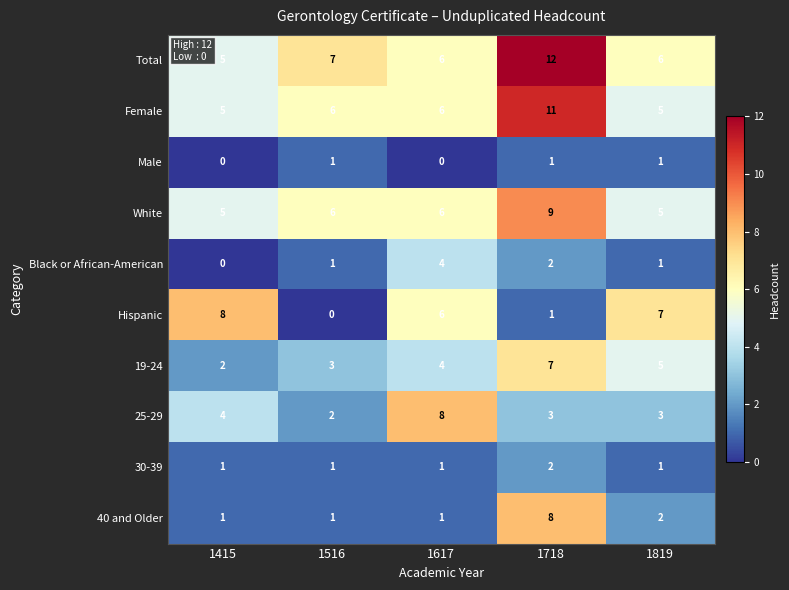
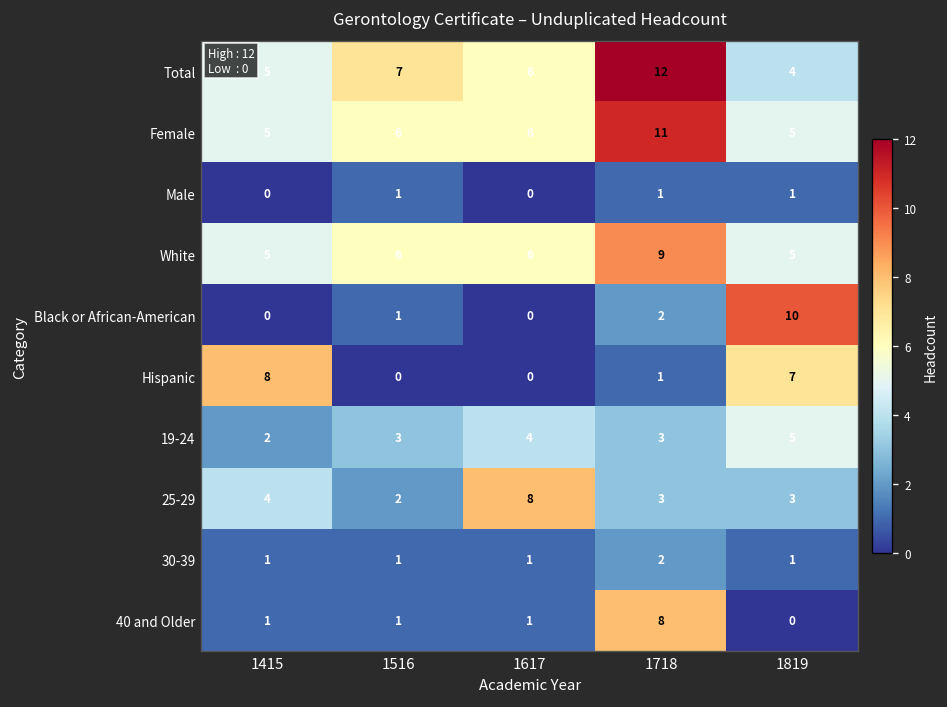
  {
    "Total": {
      "1516": 7,
      "1617": 6,
      "1718": 12,
-     "1819": 6
+     "1819": 4
    },
    "Female": {
      "1516": 6,
      "1617": 6,
      "1718": 11
    },
    "Male": {
      "1415": 0,
      "1516": 1,
      "1617": 0,
      "1718": 1,
      "1819": 1
    },
    "White": {
      "1516": 6,
      "1617": 6,
      "1718": 9
    },
    "Black or African-American": {
      "1415": 0,
      "1516": 1,
-     "1617": 4,
+     "1617": 0,
      "1718": 2,
-     "1819": 1
+     "1819": 10
    },
    "Hispanic": {
      "1415": 8,
      "1516": 0,
-     "1617": 6,
+     "1617": 0,
      "1718": 1,
      "1819": 7
    },
    "19-24": {
      "1415": 2,
      "1516": 3,
      "1617": 4,
-     "1718": 7
+     "1718": 3
    },
    "25-29": {
      "1415": 4,
      "1516": 2,
      "1617": 8,
      "1718": 3,
      "1819": 3
    },
    "30-39": {
      "1415": 1,
      "1516": 1,
      "1617": 1,
      "1718": 2,
      "1819": 1
    },
    "40 and Older": {
      "1415": 1,
      "1516": 1,
      "1617": 1,
      "1718": 8,
-     "1819": 2
+     "1819": 0
    }
  }
